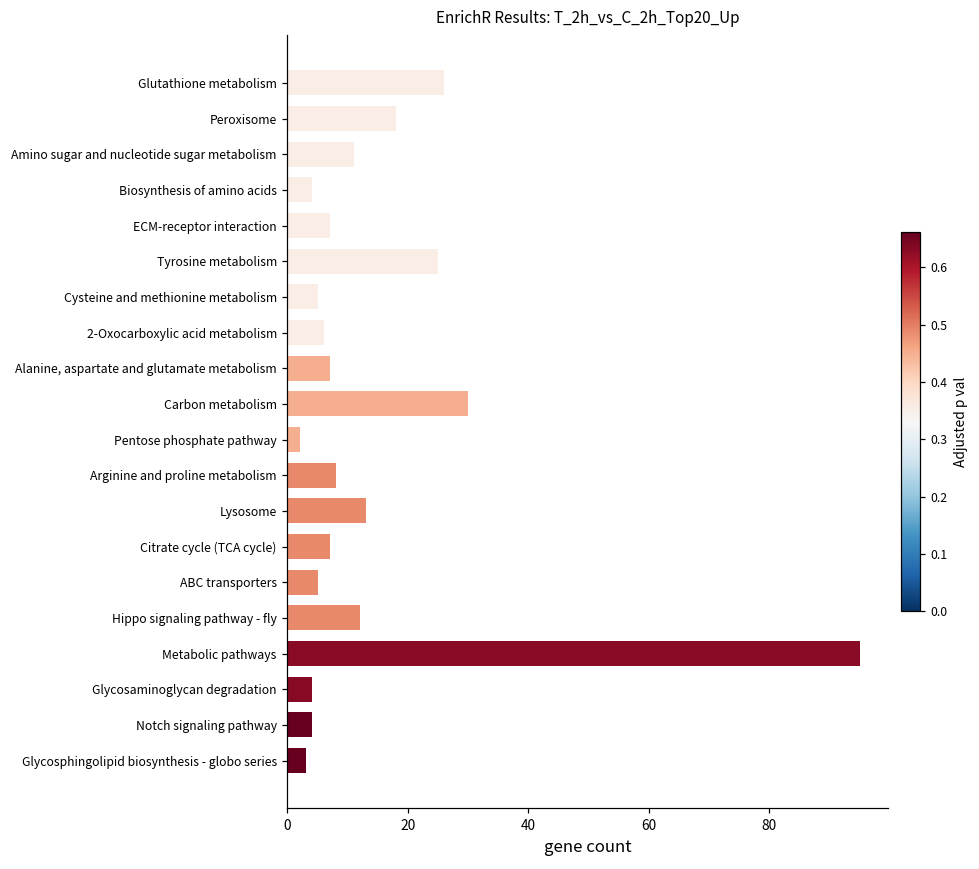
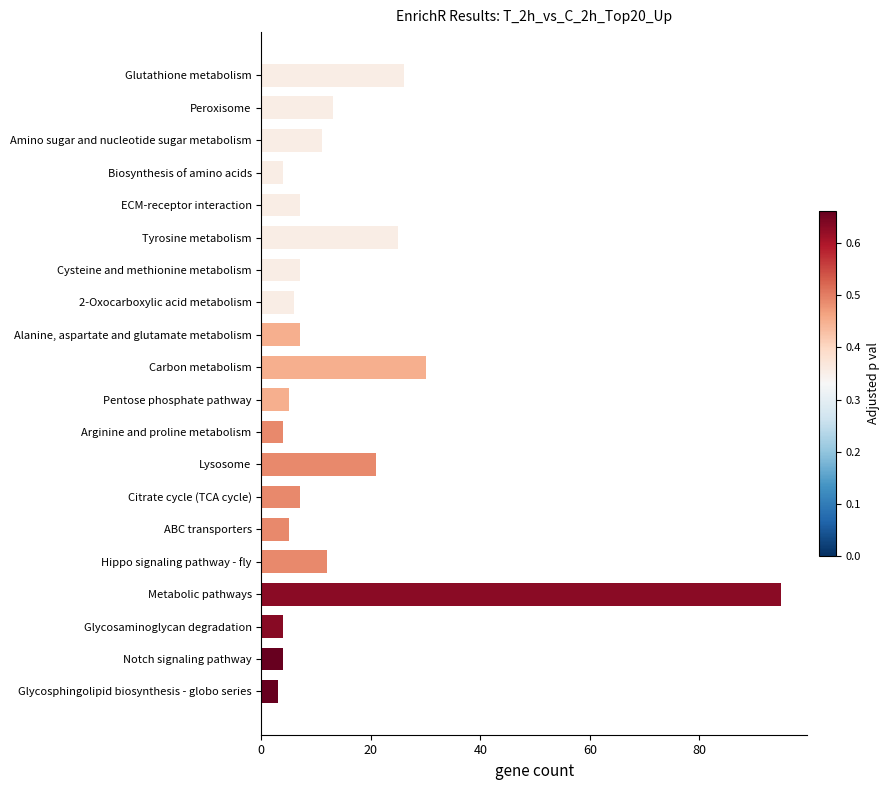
  {
    "Glutathione metabolism": 26,
-   "Peroxisome": 18,
+   "Peroxisome": 13,
    "Amino sugar and nucleotide sugar metabolism": 11,
    "Biosynthesis of amino acids": 4,
    "ECM-receptor interaction": 7,
    "Tyrosine metabolism": 25,
-   "Cysteine and methionine metabolism": 5,
+   "Cysteine and methionine metabolism": 7,
    "2-Oxocarboxylic acid metabolism": 6,
    "Alanine, aspartate and glutamate metabolism": 7,
    "Carbon metabolism": 30,
-   "Pentose phosphate pathway": 2,
-   "Arginine and proline metabolism": 8,
-   "Lysosome": 13,
+   "Pentose phosphate pathway": 5,
+   "Arginine and proline metabolism": 4,
+   "Lysosome": 21,
    "Citrate cycle (TCA cycle)": 7,
    "ABC transporters": 5,
    "Hippo signaling pathway - fly": 12,
    "Metabolic pathways": 95,
    "Glycosaminoglycan degradation": 4,
    "Notch signaling pathway": 4,
    "Glycosphingolipid biosynthesis - globo series": 3
  }
